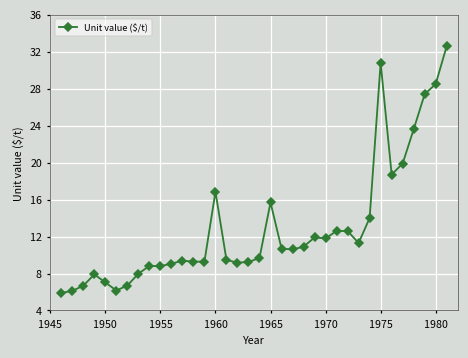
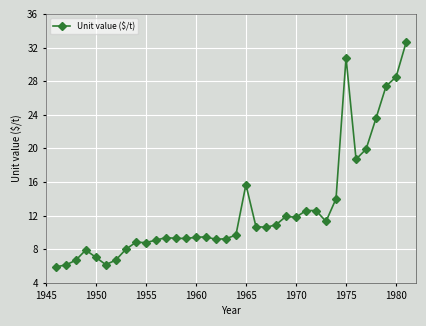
  {
    "1950": 7,
    "1955": 9,
-   "1960": 17,
+   "1960": 9,
    "1965": 16,
    "1970": 12,
    "1975": 31,
    "1980": 29
  }
